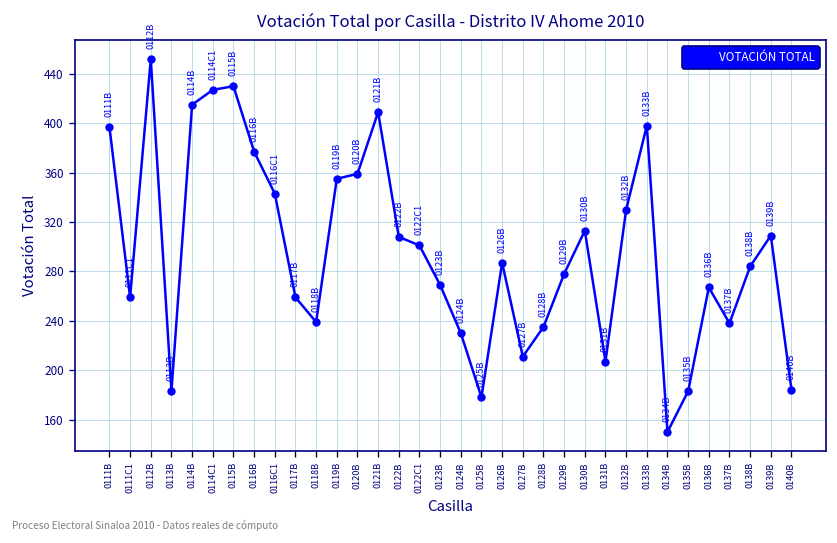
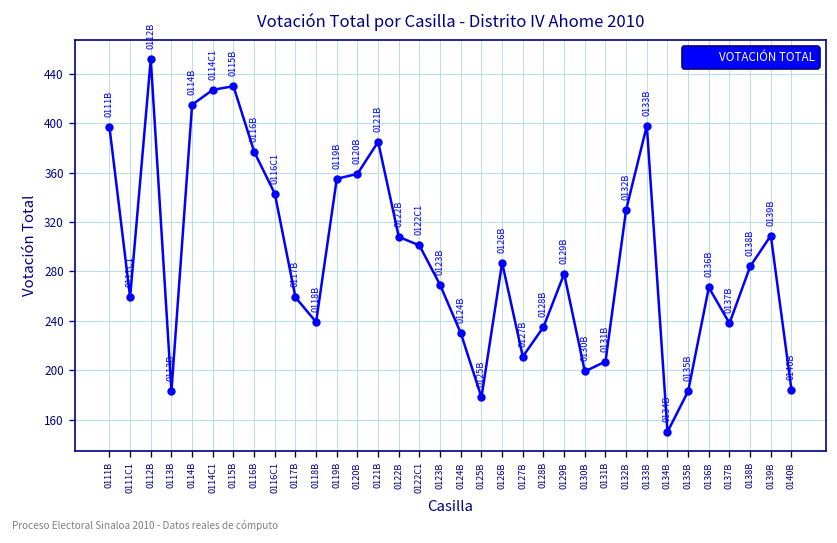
  {
-   "0121B": 409,
-   "0130B": 313
+   "0121B": 385,
+   "0130B": 199
  }
